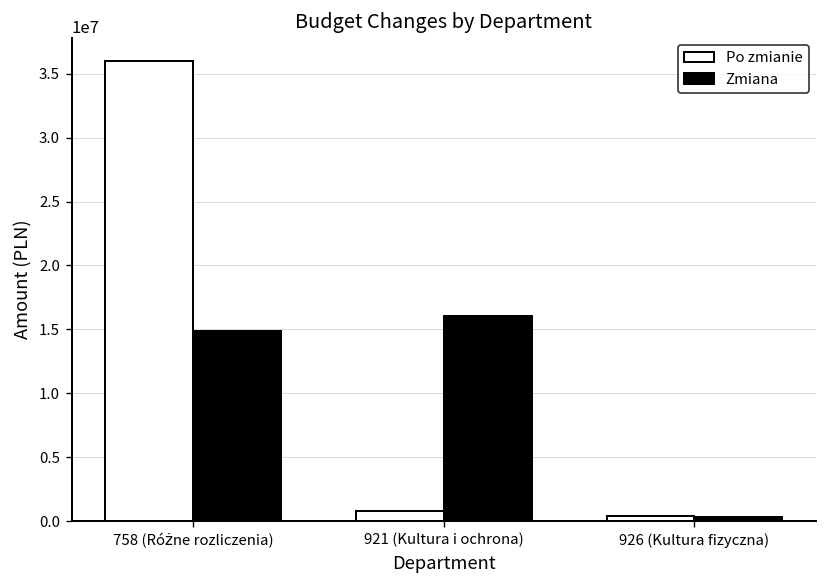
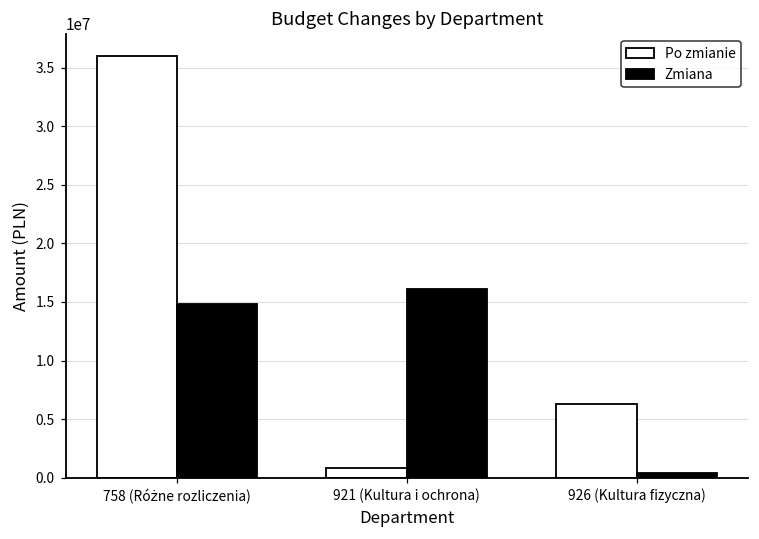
  {
    "Po zmianie": {
      "758 (Różne rozliczenia)": 36000000,
      "921 (Kultura i ochrona)": 800000,
-     "926 (Kultura fizyczna)": 400000
+     "926 (Kultura fizyczna)": 6300000
    },
    "Zmiana": {
      "758 (Różne rozliczenia)": 14800000,
      "921 (Kultura i ochrona)": 16100000,
      "926 (Kultura fizyczna)": 400000
    }
  }
